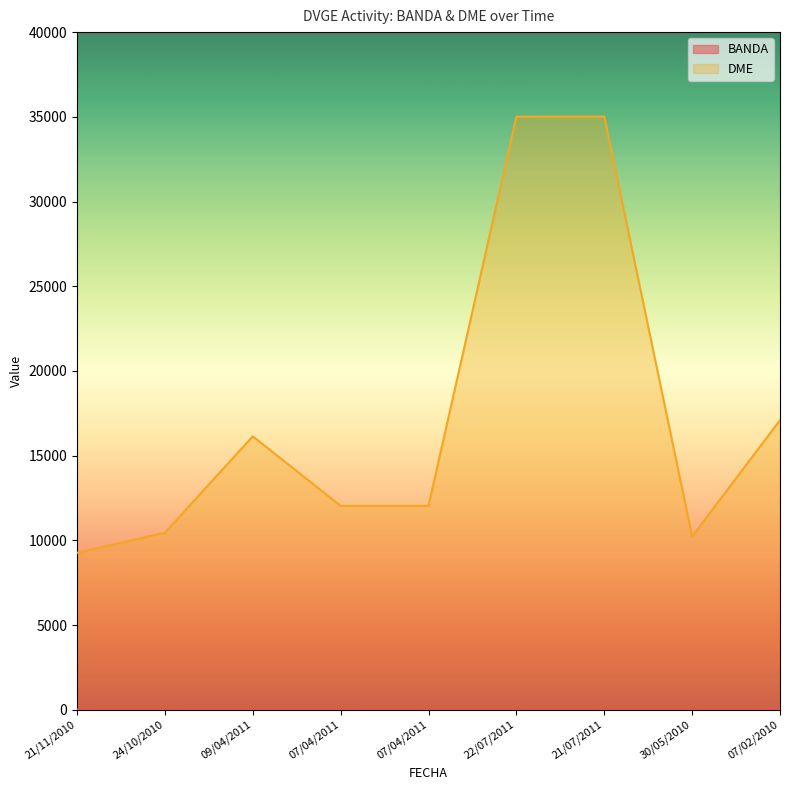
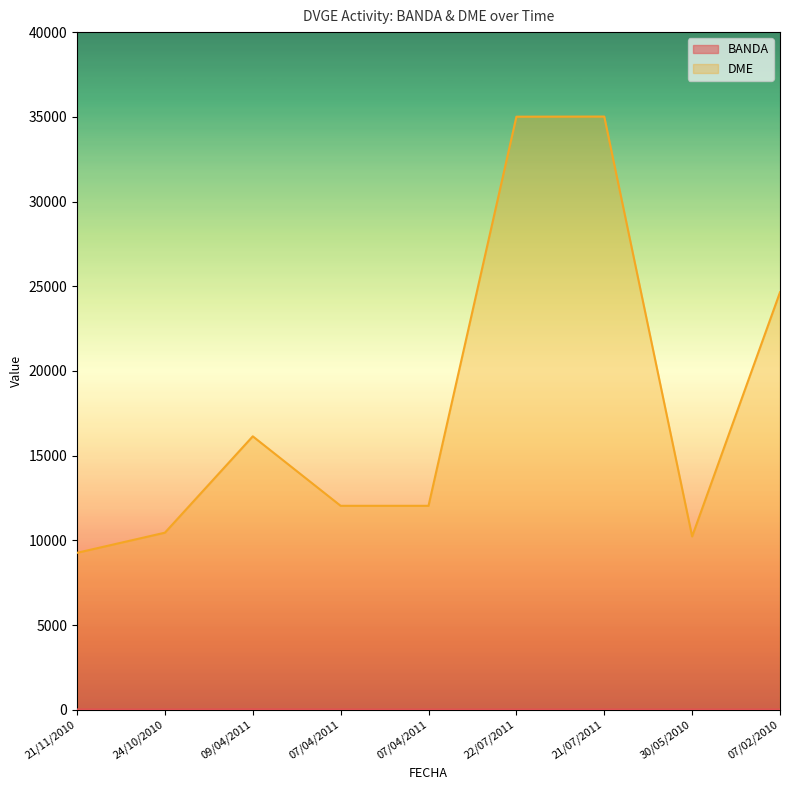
  {
    "BANDA": {
      "21/11/2010": 0,
      "24/10/2010": 0,
      "09/04/2011": 0,
      "22/07/2011": 0,
      "21/07/2011": 0,
      "30/05/2010": 0,
      "07/02/2010": 0
    },
    "DME": {
      "21/11/2010": 9300,
      "24/10/2010": 10500,
      "09/04/2011": 16100,
      "22/07/2011": 35000,
      "21/07/2011": 35000,
      "30/05/2010": 10200,
-     "07/02/2010": 17100
+     "07/02/2010": 24600
    }
  }
